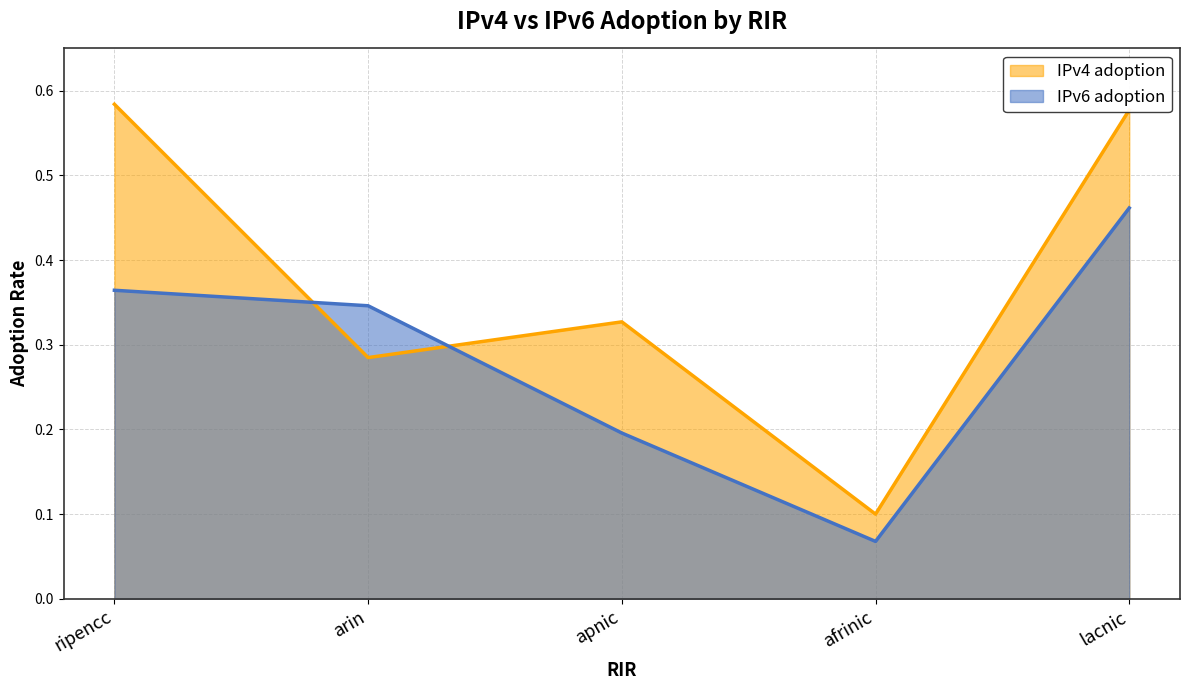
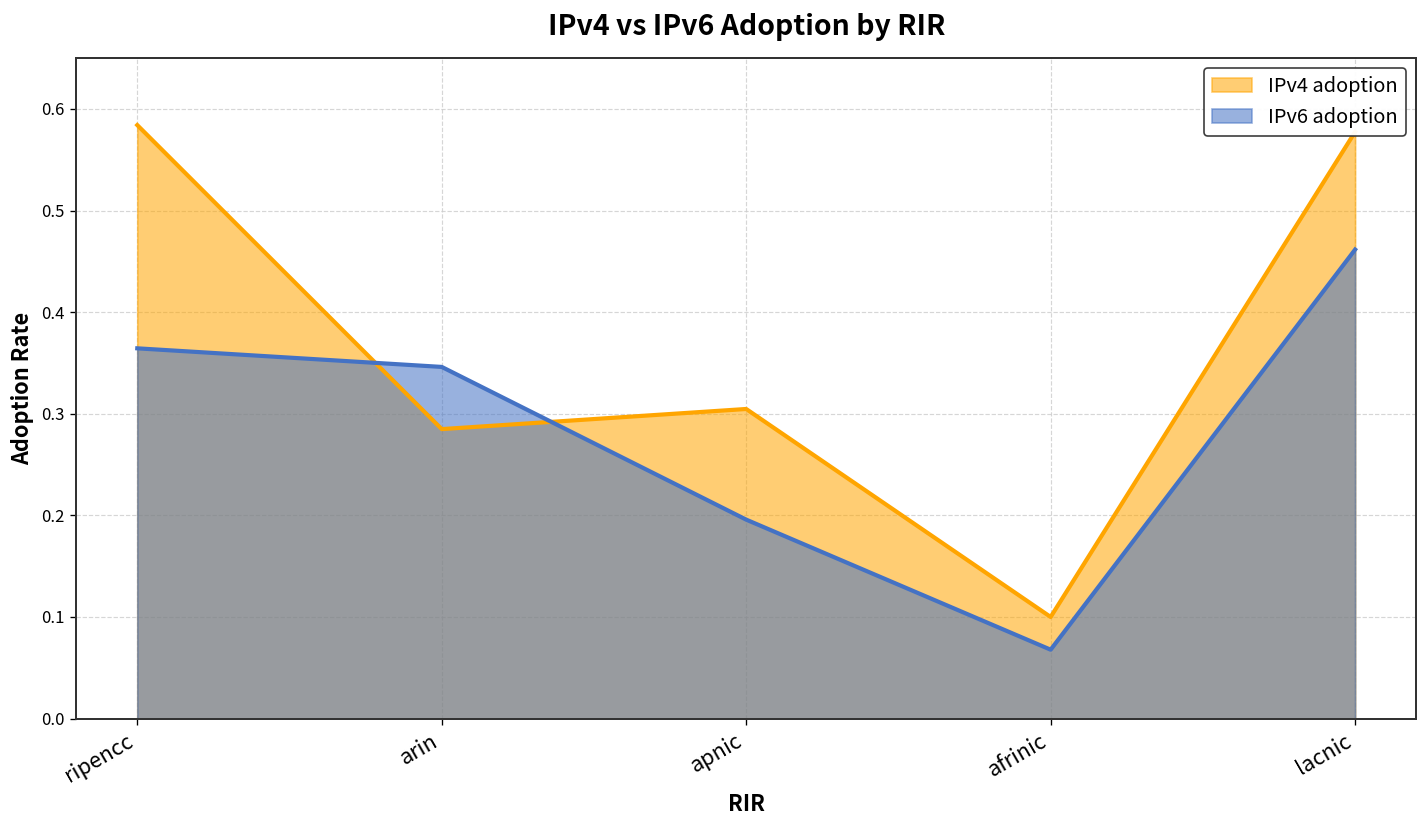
  {
    "IPv4 adoption": {
      "ripencc": 0.58,
      "arin": 0.28,
-     "apnic": 0.33,
+     "apnic": 0.30,
      "afrinic": 0.10
    },
    "IPv6 adoption": {
      "ripencc": 0.36,
      "arin": 0.35,
      "apnic": 0.20,
      "afrinic": 0.07,
      "lacnic": 0.46
    }
  }
